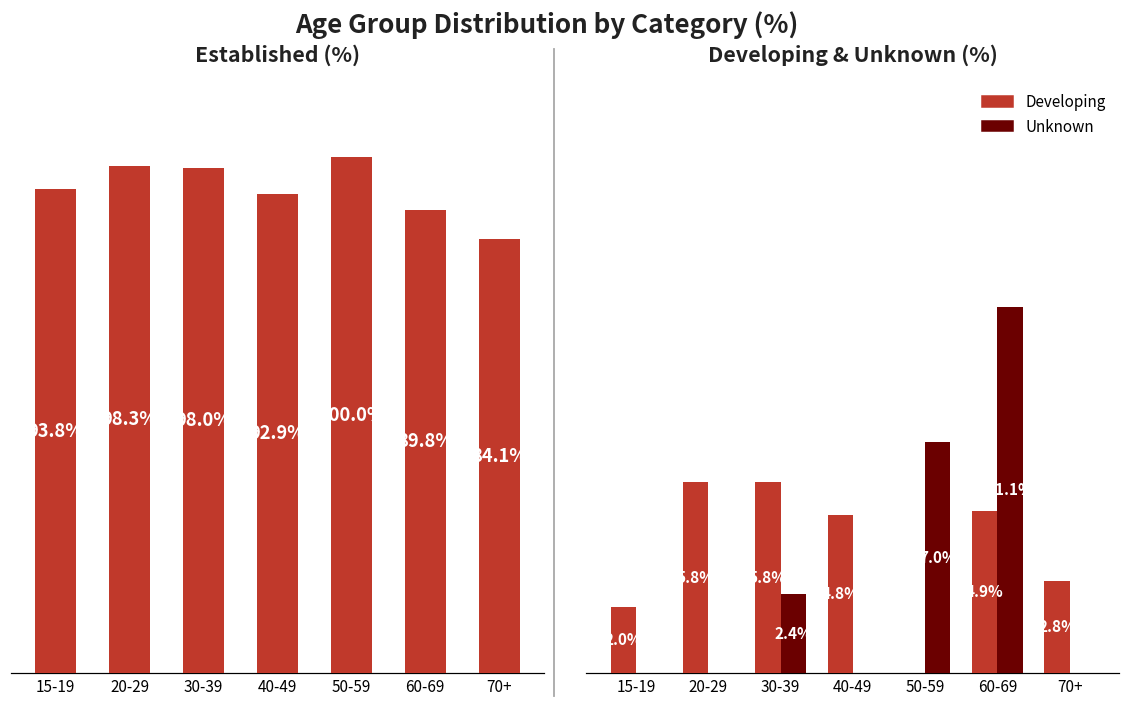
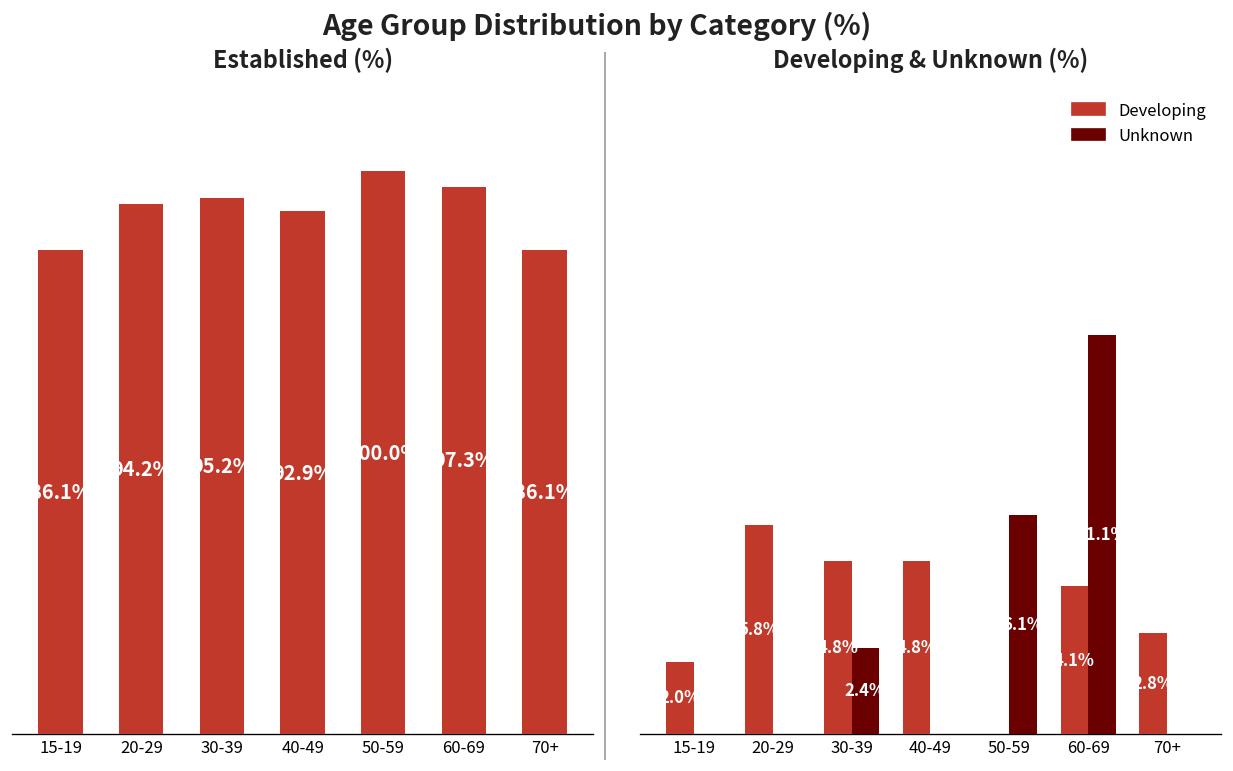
  {
    "Established (%)": {
-     "15-19": "93.8%",
-     "20-29": "98.3%",
-     "30-39": "98.0%",
+     "15-19": "86.1%",
+     "20-29": "94.2%",
+     "30-39": "95.2%",
      "40-49": "92.9%",
      "50-59": "100.0%",
-     "60-69": "89.8%",
-     "70+": "84.1%"
+     "60-69": "97.3%",
+     "70+": "86.1%"
    },
    "Developing & Unknown (%)": {
      "Developing": {
        "15-19": "2.0%",
        "20-29": "5.8%",
-       "30-39": "5.8%",
+       "30-39": "4.8%",
        "40-49": "4.8%",
-       "60-69": "4.9%",
+       "60-69": "4.1%",
        "70+": "2.8%"
      },
      "Unknown": {
        "30-39": "2.4%",
-       "50-59": "7.0%",
+       "50-59": "6.1%",
        "60-69": "11.1%"
      }
    }
  }
